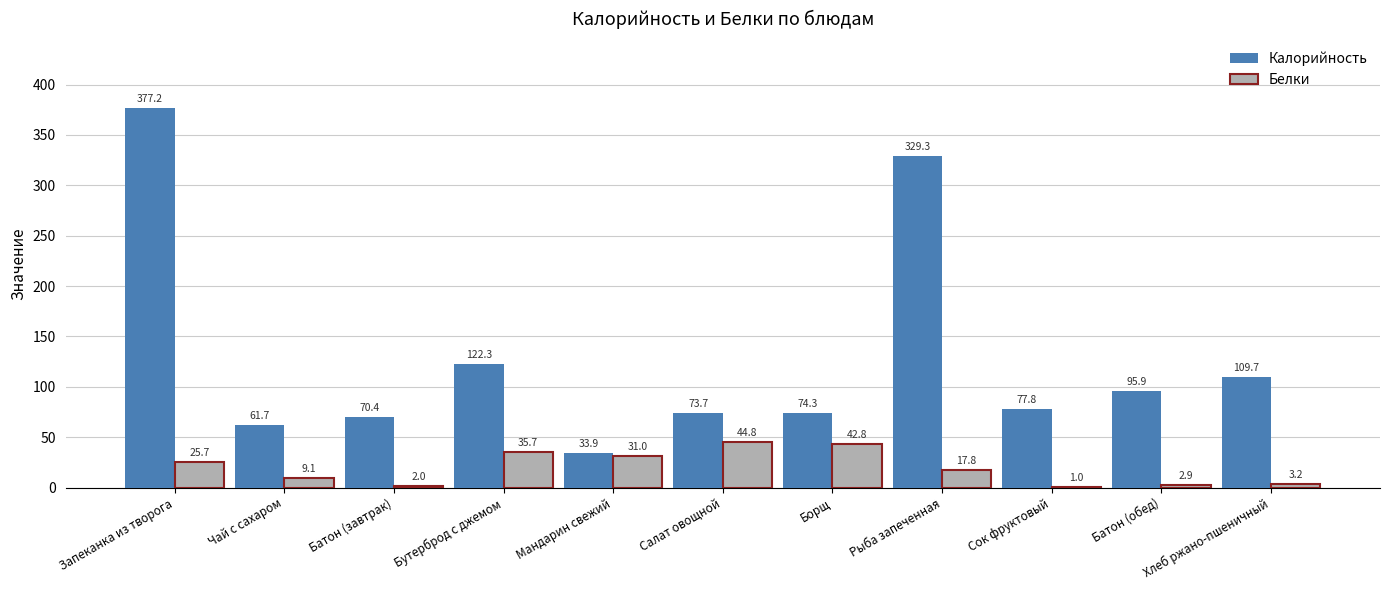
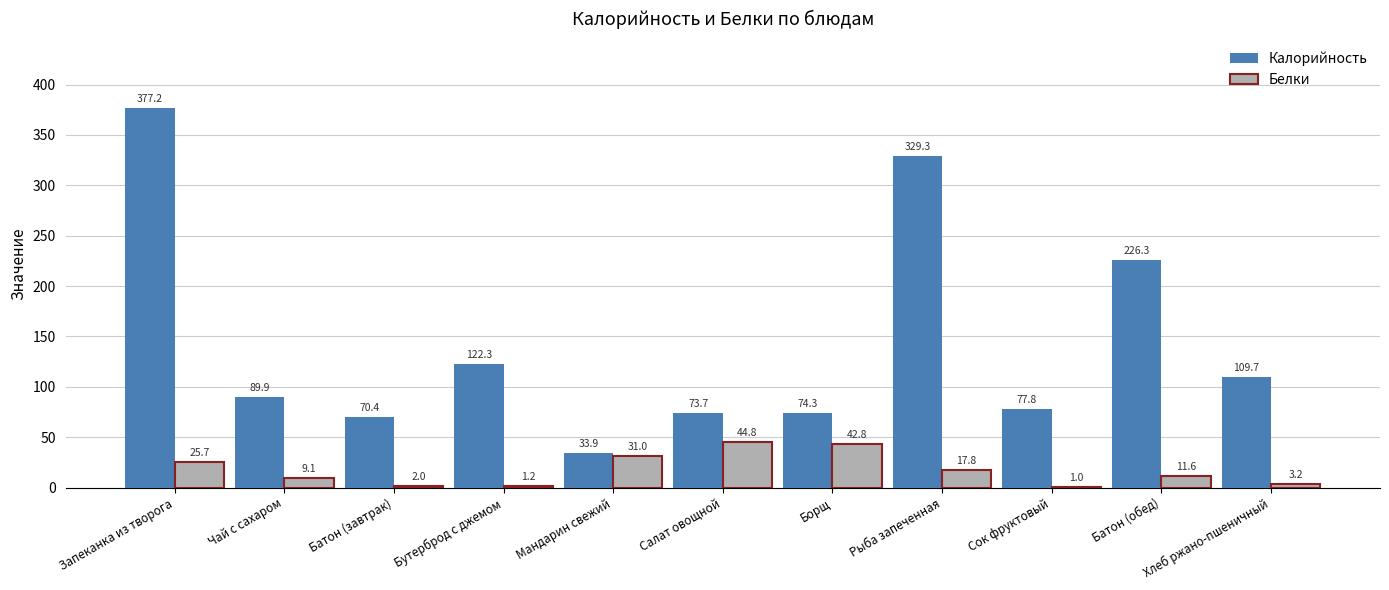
  {
    "Калорийность": {
      "Запеканка из творога": 377.2,
-     "Чай с сахаром": 61.7,
+     "Чай с сахаром": 89.9,
      "Батон (завтрак)": 70.4,
      "Бутерброд с джемом": 122.3,
      "Мандарин свежий": 33.9,
      "Салат овощной": 73.7,
      "Борщ": 74.3,
      "Рыба запеченная": 329.3,
      "Сок фруктовый": 77.8,
-     "Батон (обед)": 95.9,
+     "Батон (обед)": 226.3,
      "Хлеб ржано-пшеничный": 109.7
    },
    "Белки": {
      "Запеканка из творога": 25.7,
      "Чай с сахаром": 9.1,
      "Батон (завтрак)": 2.0,
-     "Бутерброд с джемом": 35.7,
+     "Бутерброд с джемом": 1.2,
      "Мандарин свежий": 31.0,
      "Салат овощной": 44.8,
      "Борщ": 42.8,
      "Рыба запеченная": 17.8,
      "Сок фруктовый": 1.0,
-     "Батон (обед)": 2.9,
+     "Батон (обед)": 11.6,
      "Хлеб ржано-пшеничный": 3.2
    }
  }
